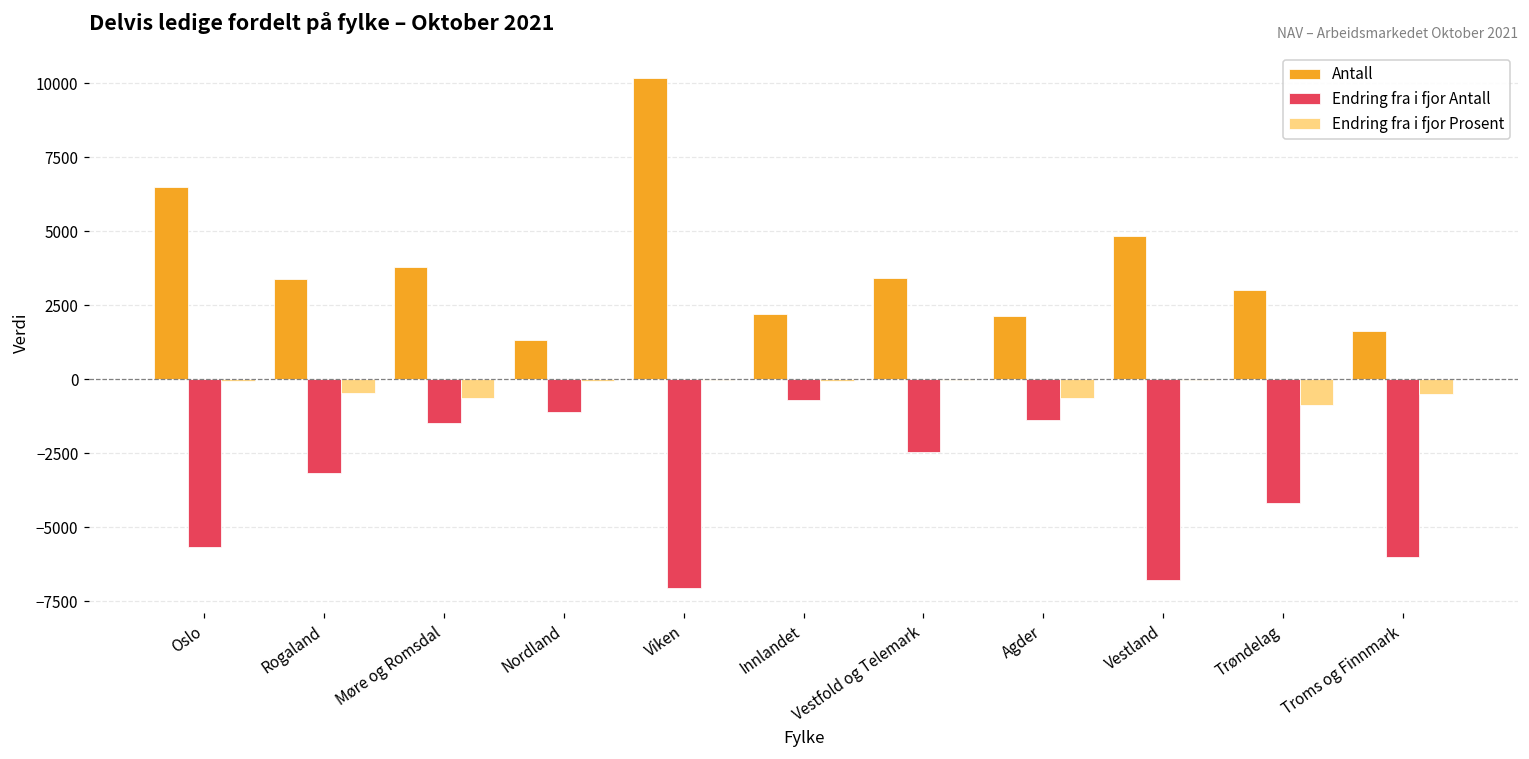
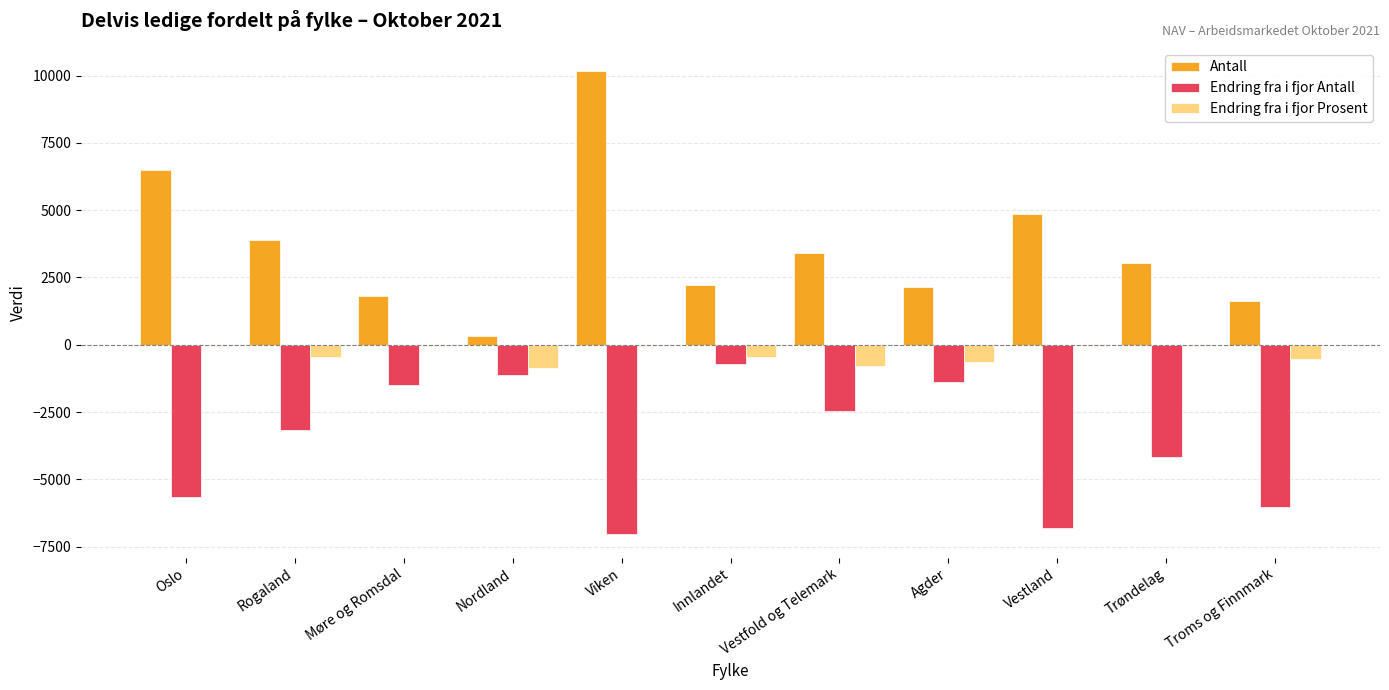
  {
    "Antall": {
      "Oslo": 6500,
-     "Rogaland": 3400,
-     "Møre og Romsdal": 3800,
-     "Nordland": 1300,
+     "Rogaland": 3900,
+     "Møre og Romsdal": 1800,
+     "Nordland": 300,
      "Viken": 10200,
      "Innlandet": 2200,
      "Vestfold og Telemark": 3400,
      "Agder": 2100,
      "Vestland": 4900,
      "Trøndelag": 3000,
      "Troms og Finnmark": 1600
    },
    "Endring fra i fjor Antall": {
      "Oslo": -5700,
      "Rogaland": -3200,
      "Møre og Romsdal": -1500,
      "Nordland": -1100,
      "Viken": -7100,
      "Innlandet": -700,
      "Vestfold og Telemark": -2400,
      "Agder": -1400,
      "Vestland": -6800,
      "Trøndelag": -4200,
      "Troms og Finnmark": -6000
    },
    "Endring fra i fjor Prosent": {
      "Rogaland": -500,
-     "Møre og Romsdal": -600,
-     "Nordland": 0,
-     "Innlandet": 0,
-     "Vestfold og Telemark": 0,
+     "Møre og Romsdal": 0,
+     "Nordland": -900,
+     "Innlandet": -500,
+     "Vestfold og Telemark": -800,
      "Agder": -600,
-     "Trøndelag": -900,
+     "Trøndelag": 0,
      "Troms og Finnmark": -500
    }
  }
